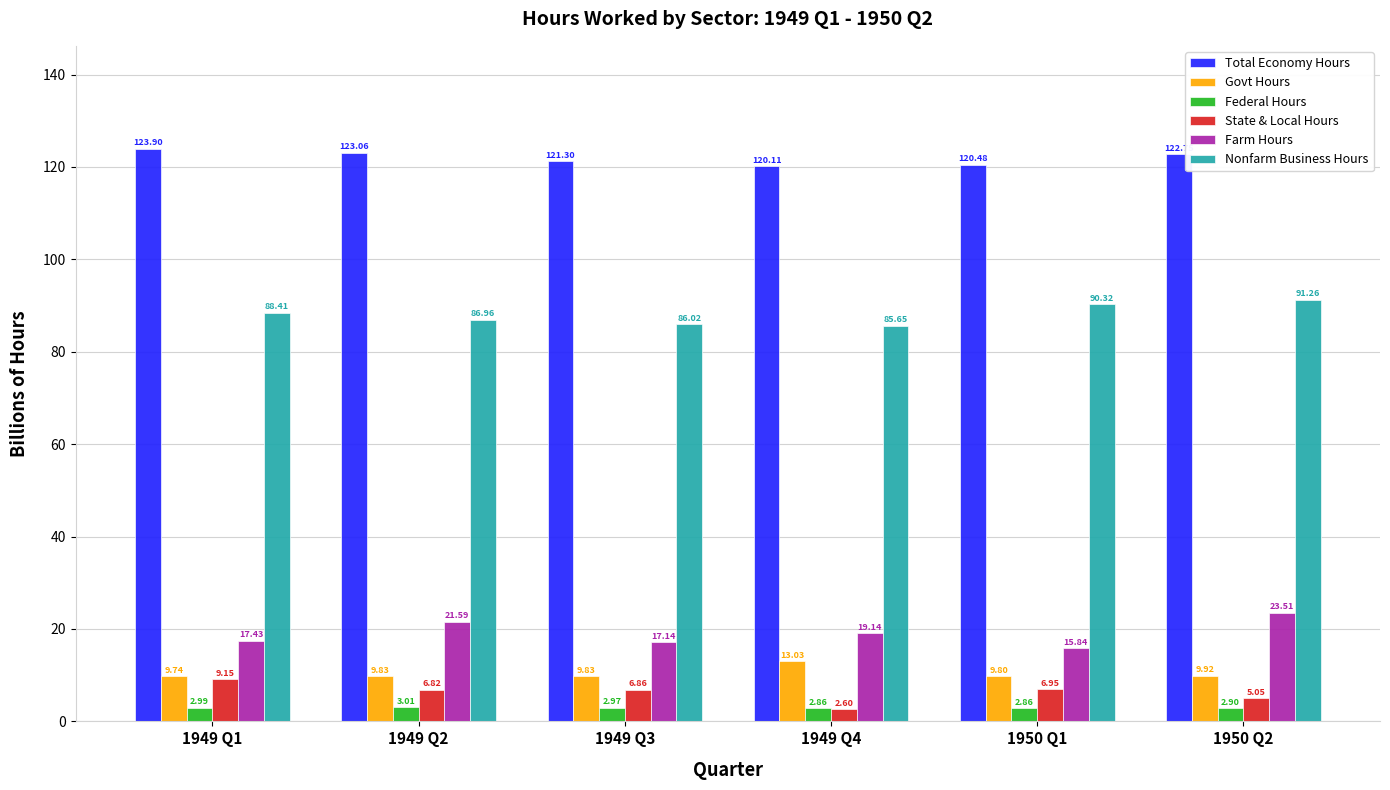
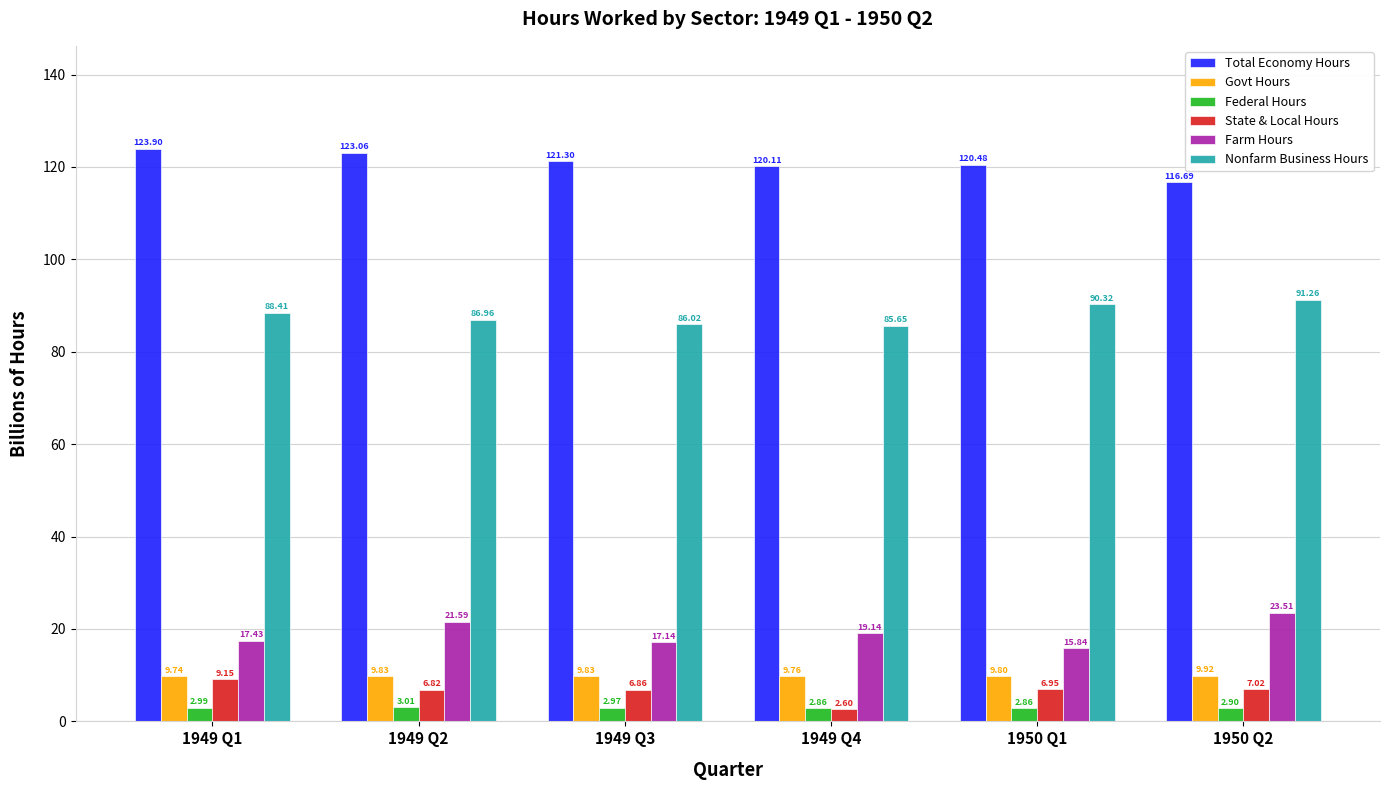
  {
    "Total Economy Hours": {
-     "1950 Q2": 123
+     "1950 Q2": 117
    },
    "Govt Hours": {
      "1949 Q1": 9.74,
      "1949 Q2": 9.83,
      "1949 Q3": 9.83,
-     "1949 Q4": 13.03,
+     "1949 Q4": 9.76,
      "1950 Q1": 9.80,
      "1950 Q2": 9.92
    },
    "Federal Hours": {
      "1949 Q1": 2.99,
      "1949 Q2": 3.01,
      "1949 Q3": 2.97,
      "1949 Q4": 2.86,
      "1950 Q1": 2.86,
      "1950 Q2": 2.90
    },
    "State & Local Hours": {
      "1949 Q1": 9.15,
      "1949 Q2": 6.82,
      "1949 Q3": 6.86,
      "1949 Q4": 2.60,
      "1950 Q1": 6.95,
-     "1950 Q2": 5.05
+     "1950 Q2": 7.02
    },
    "Farm Hours": {
      "1949 Q1": 17.43,
      "1949 Q2": 21.59,
      "1949 Q3": 17.14,
      "1949 Q4": 19.14,
      "1950 Q1": 15.84,
      "1950 Q2": 23.51
    },
    "Nonfarm Business Hours": {
      "1949 Q1": 88.41,
      "1949 Q2": 86.96,
      "1949 Q3": 86.02,
      "1949 Q4": 85.65,
      "1950 Q1": 90.32,
      "1950 Q2": 91.26
    }
  }
